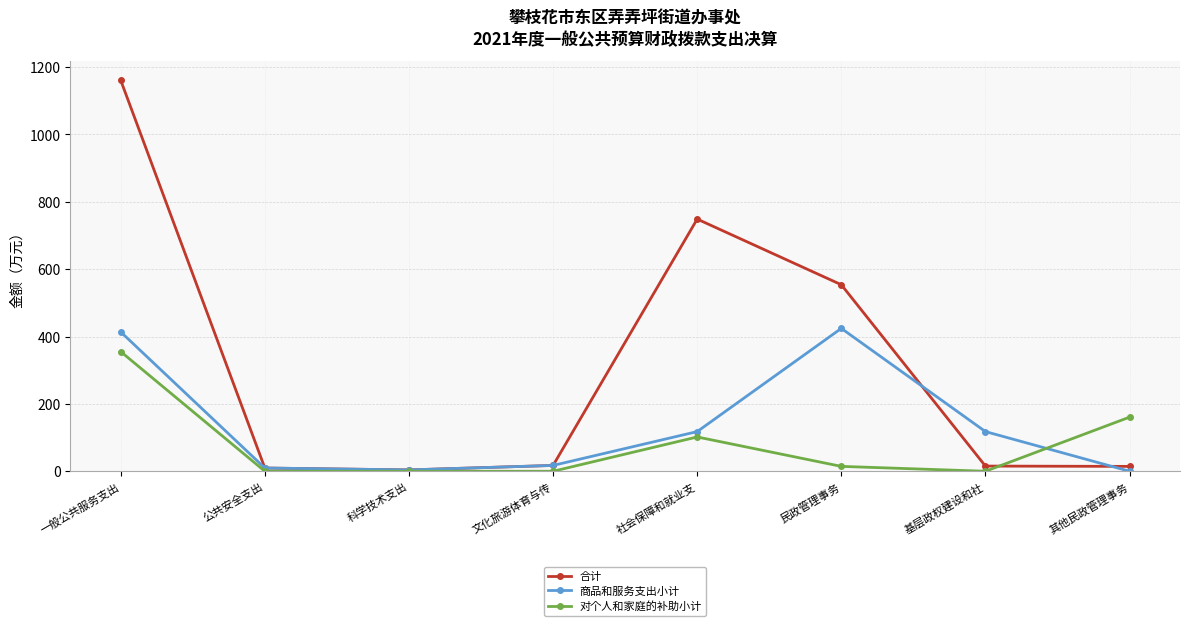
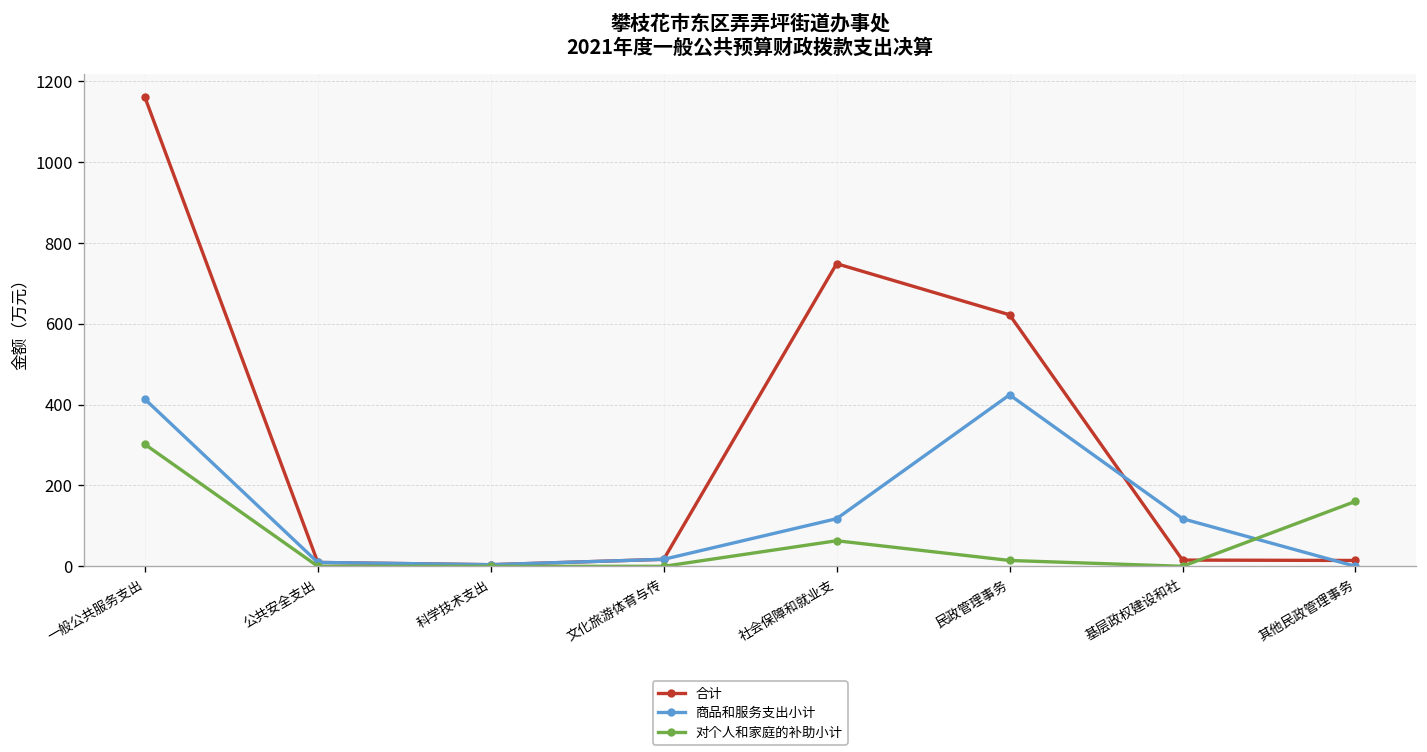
  {
    "合计": {
      "一般公共服务支出": 1160,
      "社会保障和就业支": 750,
-     "民政管理事务": 550,
+     "民政管理事务": 620,
      "基层政权建设和社": 20,
      "其他民政管理事务": 10
    },
    "商品和服务支出小计": {
      "一般公共服务支出": 410,
      "社会保障和就业支": 120,
      "民政管理事务": 420,
      "基层政权建设和社": 120,
      "其他民政管理事务": 0
    },
    "对个人和家庭的补助小计": {
-     "一般公共服务支出": 360,
+     "一般公共服务支出": 300,
      "公共安全支出": 0,
      "文化旅游体育与传": 0,
-     "社会保障和就业支": 100,
+     "社会保障和就业支": 60,
      "民政管理事务": 10,
      "基层政权建设和社": 0,
      "其他民政管理事务": 160
    }
  }
